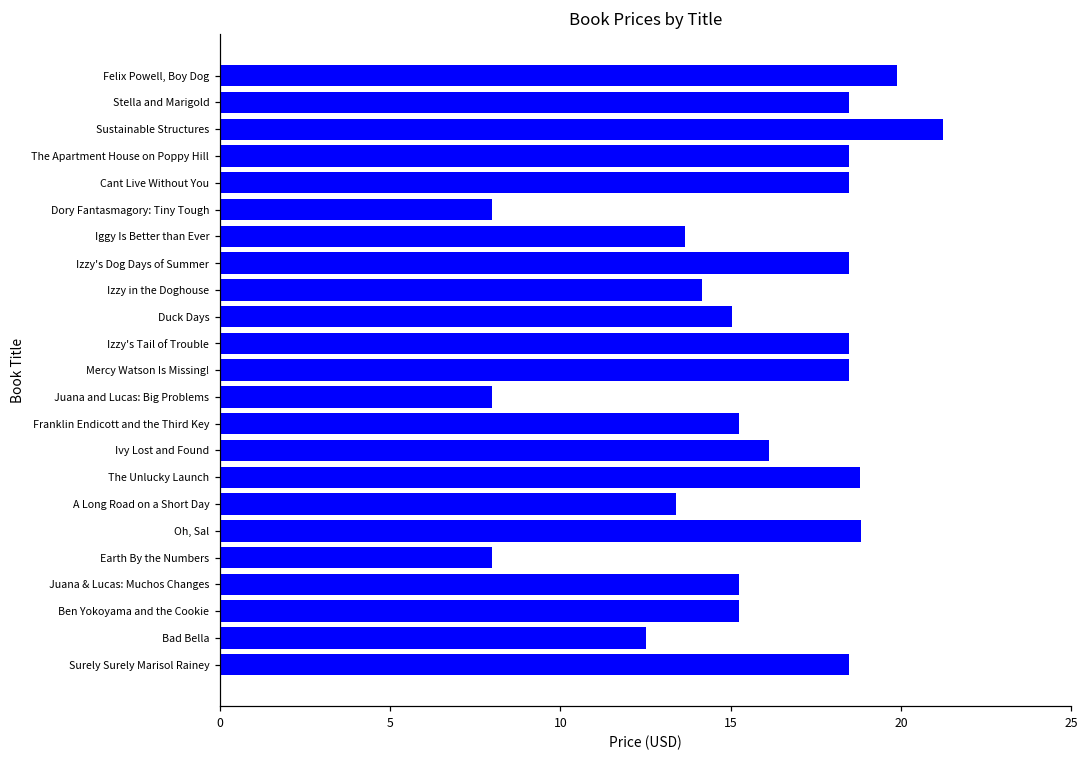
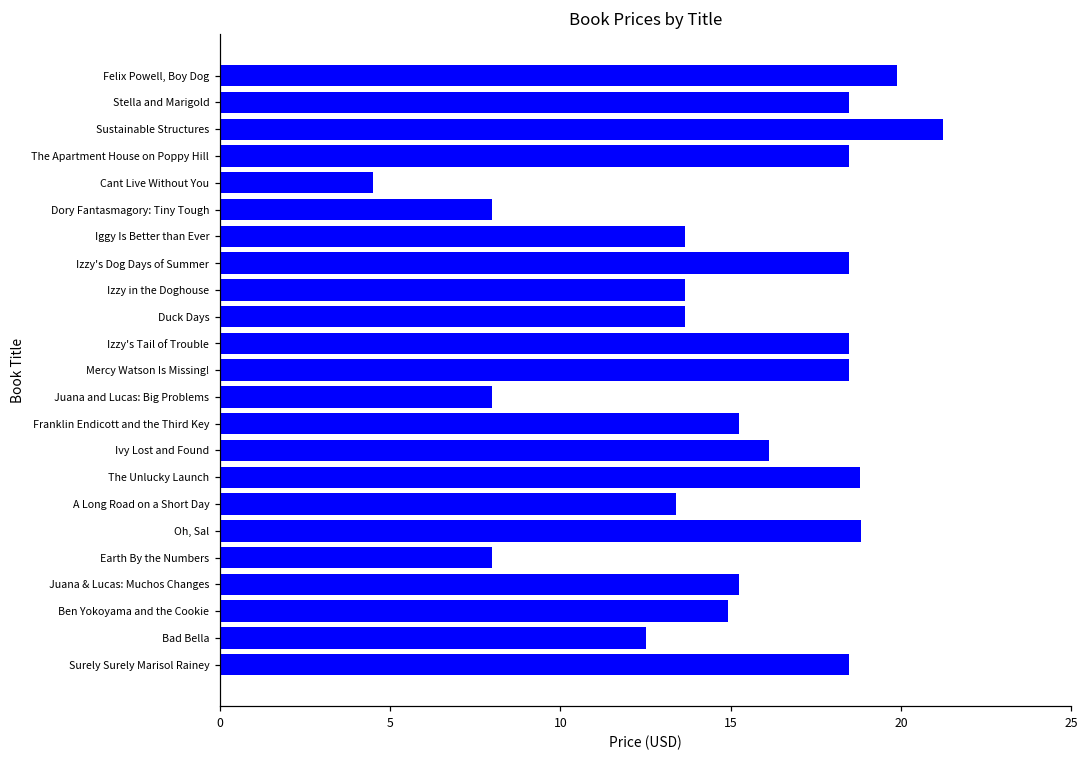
  {
    "Felix Powell, Boy Dog": 19.9,
    "Stella and Marigold": 18.5,
    "Sustainable Structures": 21.2,
    "The Apartment House on Poppy Hill": 18.5,
-   "Cant Live Without You": 18.5,
+   "Cant Live Without You": 4.5,
    "Dory Fantasmagory: Tiny Tough": 8.0,
    "Iggy Is Better than Ever": 13.7,
    "Izzy's Dog Days of Summer": 18.5,
-   "Izzy in the Doghouse": 14.2,
-   "Duck Days": 15.0,
+   "Izzy in the Doghouse": 13.7,
+   "Duck Days": 13.7,
    "Izzy's Tail of Trouble": 18.5,
    "Mercy Watson Is Missing!": 18.5,
    "Juana and Lucas: Big Problems": 8.0,
    "Franklin Endicott and the Third Key": 15.3,
    "Ivy Lost and Found": 16.1,
    "The Unlucky Launch": 18.8,
    "A Long Road on a Short Day": 13.4,
    "Oh, Sal": 18.8,
    "Earth By the Numbers": 8.0,
    "Juana & Lucas: Muchos Changes": 15.3,
-   "Ben Yokoyama and the Cookie": 15.3,
+   "Ben Yokoyama and the Cookie": 14.9,
    "Bad Bella": 12.5,
    "Surely Surely Marisol Rainey": 18.5
  }
